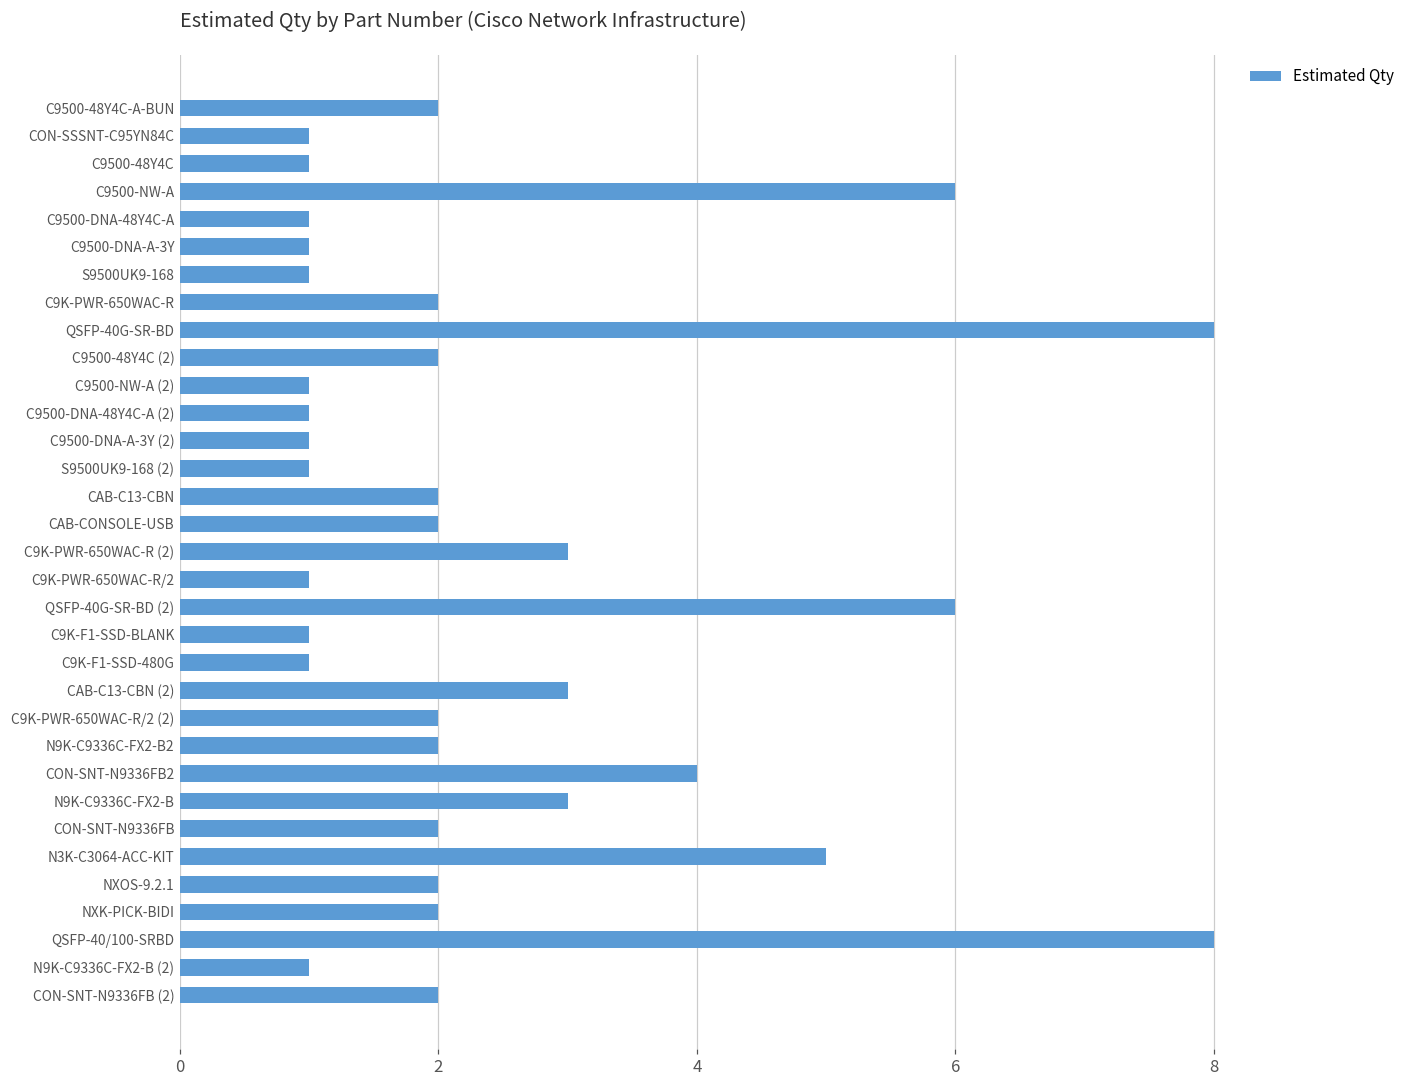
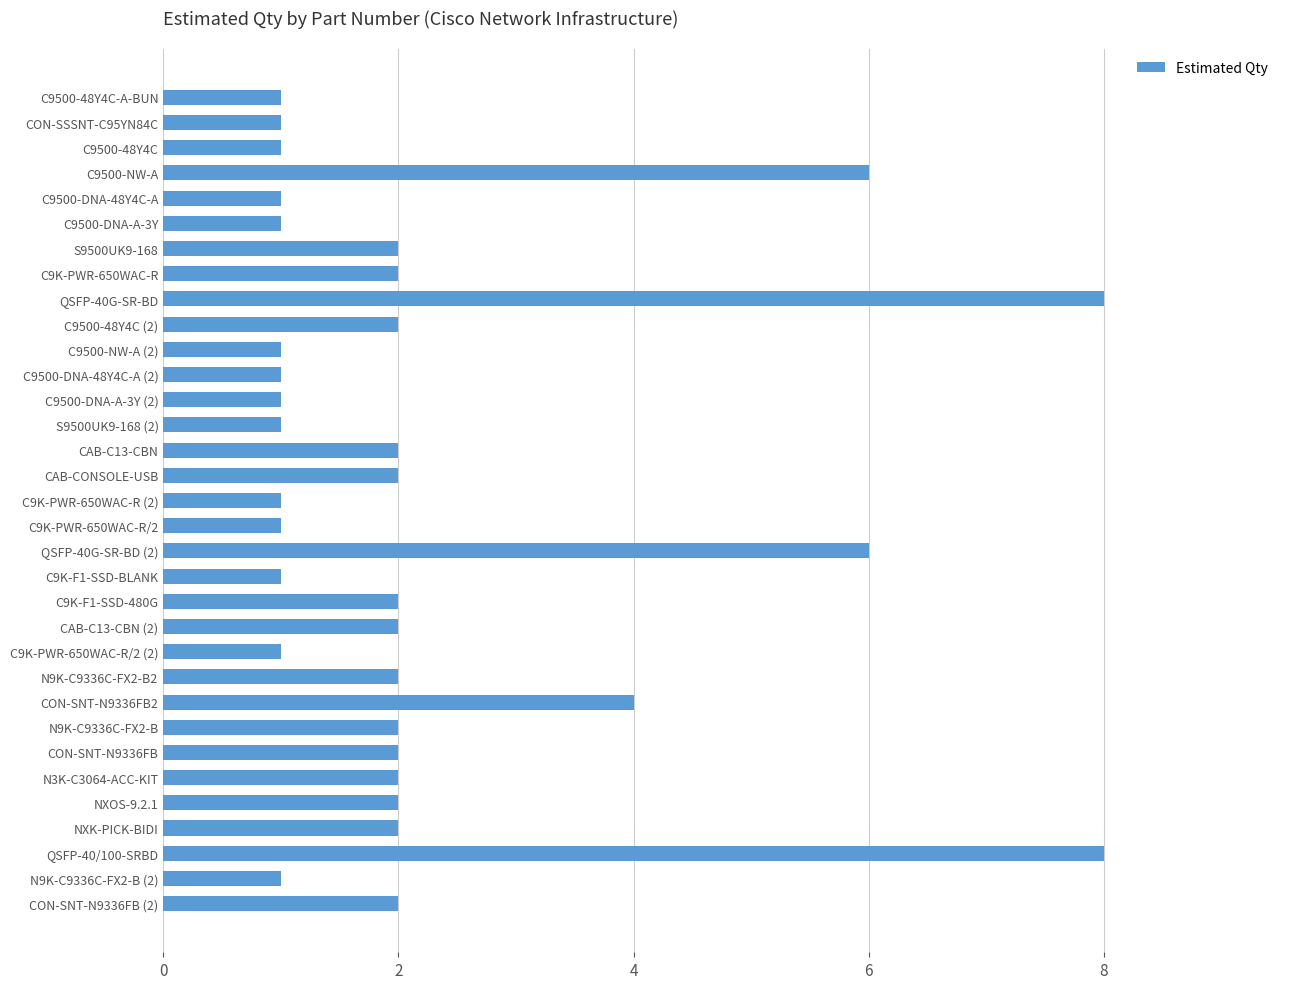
  {
-   "C9500-48Y4C-A-BUN": 2,
+   "C9500-48Y4C-A-BUN": 1,
    "CON-SSSNT-C95YN84C": 1,
    "C9500-48Y4C": 1,
    "C9500-NW-A": 6,
    "C9500-DNA-48Y4C-A": 1,
    "C9500-DNA-A-3Y": 1,
-   "S9500UK9-168": 1,
+   "S9500UK9-168": 2,
    "C9K-PWR-650WAC-R": 2,
    "QSFP-40G-SR-BD": 8,
    "C9500-48Y4C (2)": 2,
    "C9500-NW-A (2)": 1,
    "C9500-DNA-48Y4C-A (2)": 1,
    "C9500-DNA-A-3Y (2)": 1,
    "S9500UK9-168 (2)": 1,
    "CAB-C13-CBN": 2,
    "CAB-CONSOLE-USB": 2,
-   "C9K-PWR-650WAC-R (2)": 3,
+   "C9K-PWR-650WAC-R (2)": 1,
    "C9K-PWR-650WAC-R/2": 1,
    "QSFP-40G-SR-BD (2)": 6,
    "C9K-F1-SSD-BLANK": 1,
-   "C9K-F1-SSD-480G": 1,
-   "CAB-C13-CBN (2)": 3,
-   "C9K-PWR-650WAC-R/2 (2)": 2,
+   "C9K-F1-SSD-480G": 2,
+   "CAB-C13-CBN (2)": 2,
+   "C9K-PWR-650WAC-R/2 (2)": 1,
    "N9K-C9336C-FX2-B2": 2,
    "CON-SNT-N9336FB2": 4,
-   "N9K-C9336C-FX2-B": 3,
+   "N9K-C9336C-FX2-B": 2,
    "CON-SNT-N9336FB": 2,
-   "N3K-C3064-ACC-KIT": 5,
+   "N3K-C3064-ACC-KIT": 2,
    "NXOS-9.2.1": 2,
    "NXK-PICK-BIDI": 2,
    "QSFP-40/100-SRBD": 8,
    "N9K-C9336C-FX2-B (2)": 1,
    "CON-SNT-N9336FB (2)": 2
  }
